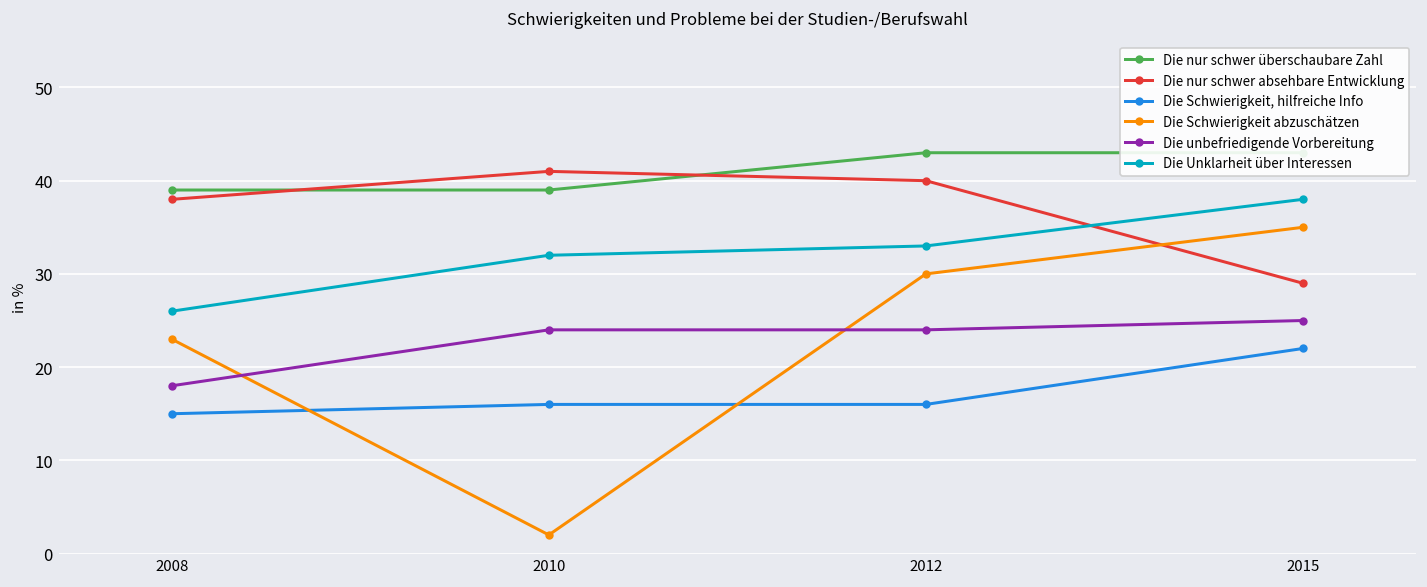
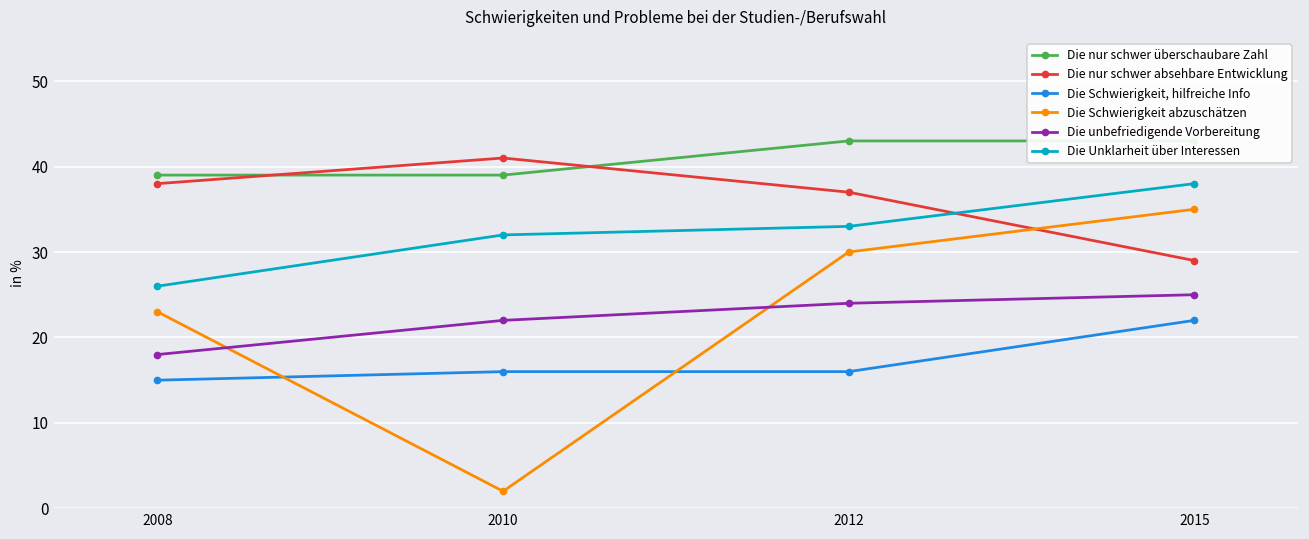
  {
    "Die nur schwer überschaubare Zahl": {
      "2008": 39,
      "2010": 39,
      "2012": 43
    },
    "Die nur schwer absehbare Entwicklung": {
      "2008": 38,
      "2010": 41,
-     "2012": 40,
+     "2012": 37,
      "2015": 29
    },
    "Die Schwierigkeit abzuschätzen": {
      "2008": 23,
      "2010": 2,
      "2012": 30,
      "2015": 35
    },
    "Die unbefriedigende Vorbereitung": {
      "2008": 18,
-     "2010": 24,
+     "2010": 22,
      "2012": 24,
      "2015": 25
    }
  }
